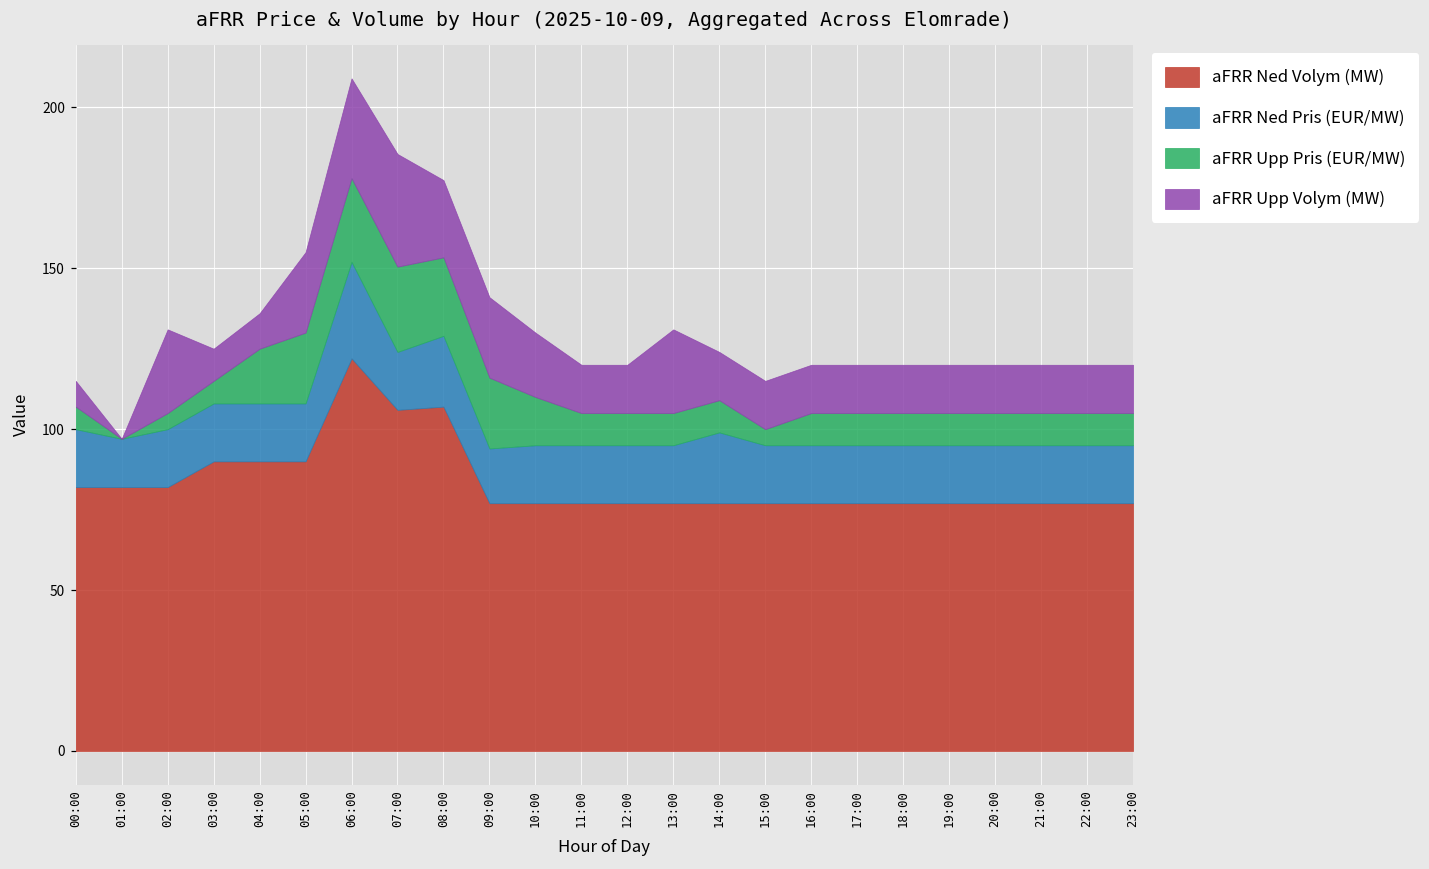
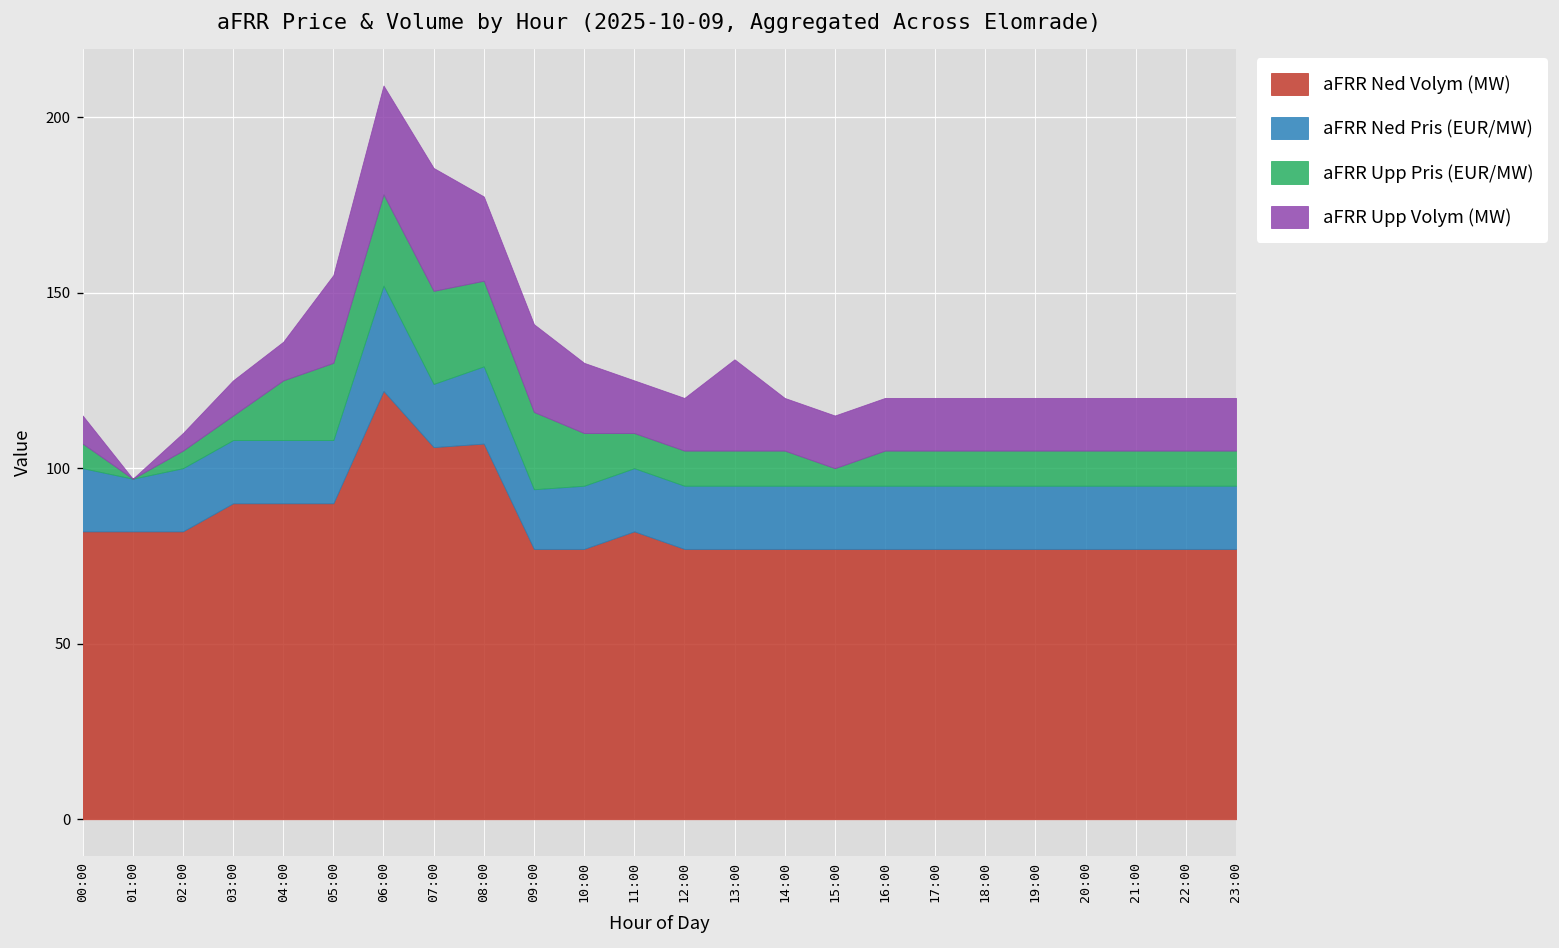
  {
    "aFRR Ned Volym (MW)": {
      "00:00": 82,
      "01:00": 82,
      "02:00": 82,
      "03:00": 90,
      "04:00": 90,
      "05:00": 90,
      "06:00": 122,
      "07:00": 106,
      "08:00": 107,
      "09:00": 77,
      "10:00": 77,
-     "11:00": 77,
+     "11:00": 82,
      "12:00": 77,
      "13:00": 77,
      "14:00": 77,
      "15:00": 77,
      "16:00": 77,
      "17:00": 77,
      "18:00": 77,
      "19:00": 77,
      "20:00": 77,
      "21:00": 77,
      "22:00": 77,
      "23:00": 77
    },
    "aFRR Ned Pris (EUR/MW)": {
      "00:00": 18,
      "02:00": 18,
      "03:00": 18,
      "04:00": 18,
      "05:00": 18,
      "06:00": 30,
      "07:00": 18,
      "08:00": 22,
      "09:00": 17,
      "10:00": 18,
      "11:00": 18,
      "12:00": 18,
      "13:00": 18,
-     "14:00": 22,
+     "14:00": 18,
      "15:00": 18,
      "16:00": 18,
      "17:00": 18,
      "18:00": 18,
      "19:00": 18,
      "20:00": 18,
      "21:00": 18,
      "22:00": 18,
      "23:00": 18
    },
    "aFRR Upp Pris (EUR/MW)": {
      "00:00": 7,
      "02:00": 5,
      "03:00": 7,
      "04:00": 17,
      "05:00": 22,
      "06:00": 26,
      "07:00": 27,
      "08:00": 24,
      "09:00": 22,
      "10:00": 15,
      "11:00": 10,
      "12:00": 10,
      "13:00": 10,
      "14:00": 10,
      "15:00": 5,
      "16:00": 10,
      "17:00": 10,
      "18:00": 10,
      "19:00": 10,
      "20:00": 10,
      "21:00": 10,
      "22:00": 10,
      "23:00": 10
    },
    "aFRR Upp Volym (MW)": {
      "00:00": 8,
-     "02:00": 26,
+     "02:00": 5,
      "03:00": 10,
      "04:00": 11,
      "05:00": 25,
      "06:00": 31,
      "07:00": 35,
      "08:00": 24,
      "09:00": 25,
      "10:00": 20,
      "11:00": 15,
      "12:00": 15,
      "13:00": 26,
      "14:00": 15,
      "15:00": 15,
      "16:00": 15,
      "17:00": 15,
      "18:00": 15,
      "19:00": 15,
      "20:00": 15,
      "21:00": 15,
      "22:00": 15,
      "23:00": 15
    }
  }
